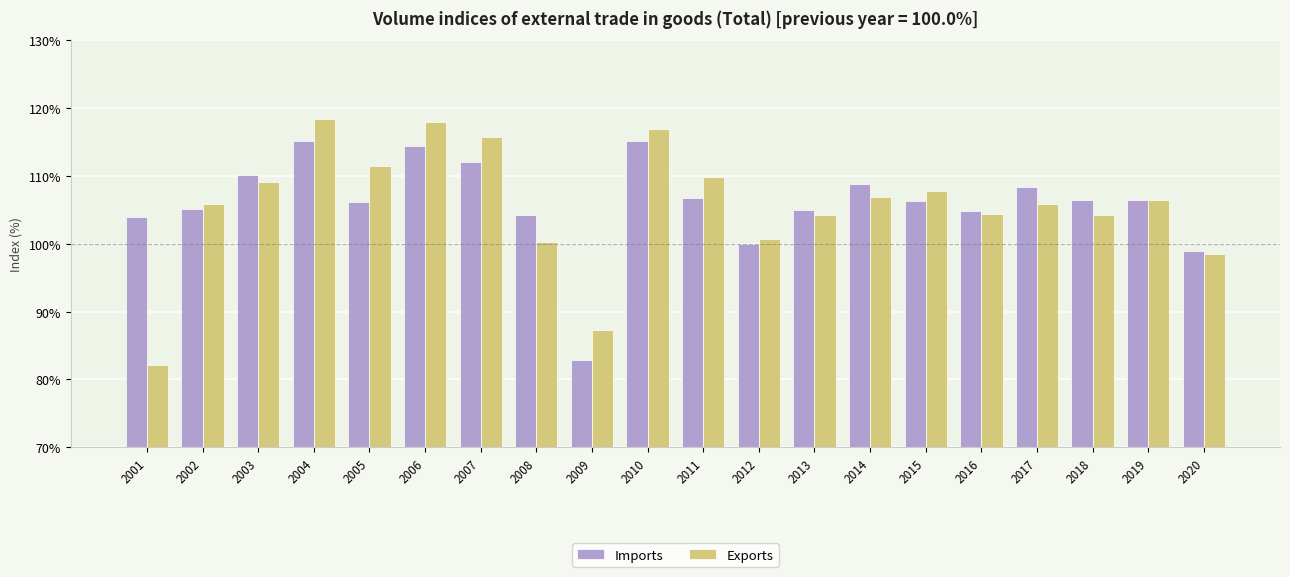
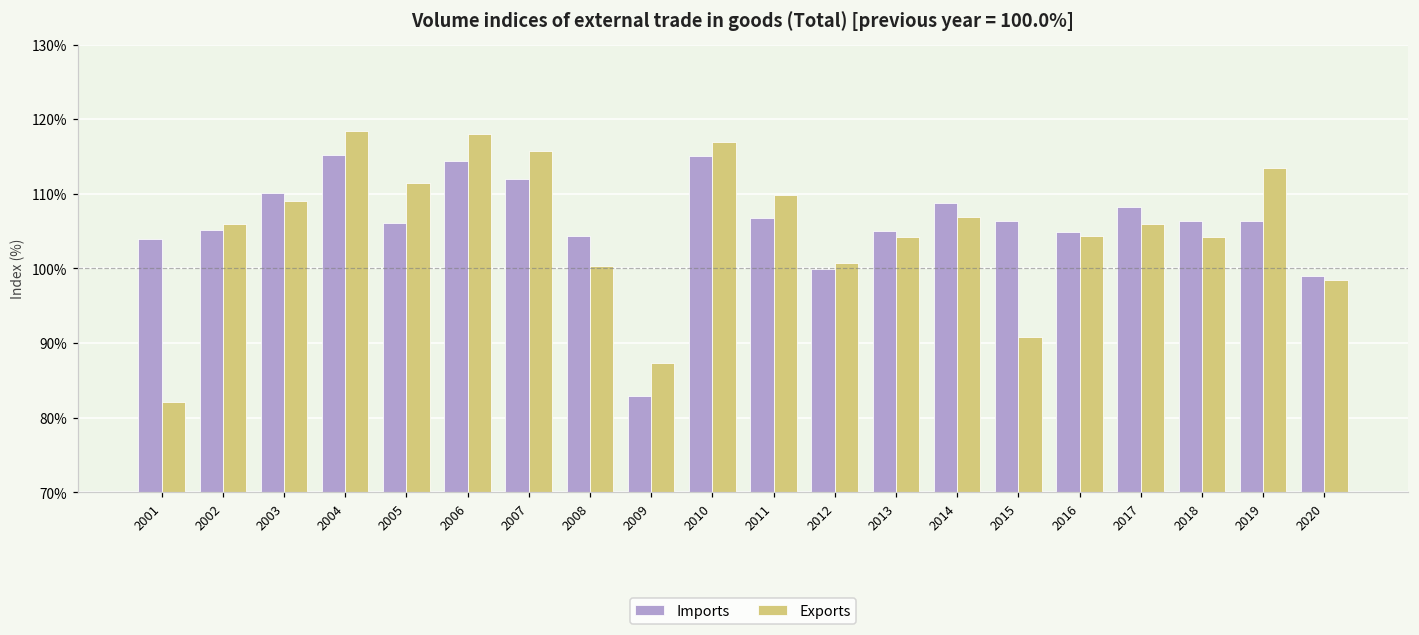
  {
    "Imports": {
      "2001": "104%",
      "2002": "105%",
      "2003": "110%",
      "2004": "115%",
      "2005": "106%",
      "2006": "114%",
      "2007": "112%",
      "2008": "104%",
      "2009": "83%",
      "2010": "115%",
      "2011": "107%",
      "2012": "100%",
      "2013": "105%",
      "2014": "109%",
      "2015": "106%",
      "2016": "105%",
      "2017": "108%",
      "2018": "106%",
      "2019": "106%",
      "2020": "99%"
    },
    "Exports": {
      "2001": "82%",
      "2002": "106%",
      "2003": "109%",
      "2004": "118%",
      "2005": "112%",
      "2006": "118%",
      "2007": "116%",
      "2008": "100%",
      "2009": "87%",
      "2010": "117%",
      "2011": "110%",
      "2012": "101%",
      "2013": "104%",
      "2014": "107%",
-     "2015": "108%",
+     "2015": "91%",
      "2016": "104%",
      "2017": "106%",
      "2018": "104%",
-     "2019": "106%",
+     "2019": "114%",
      "2020": "99%"
    }
  }
